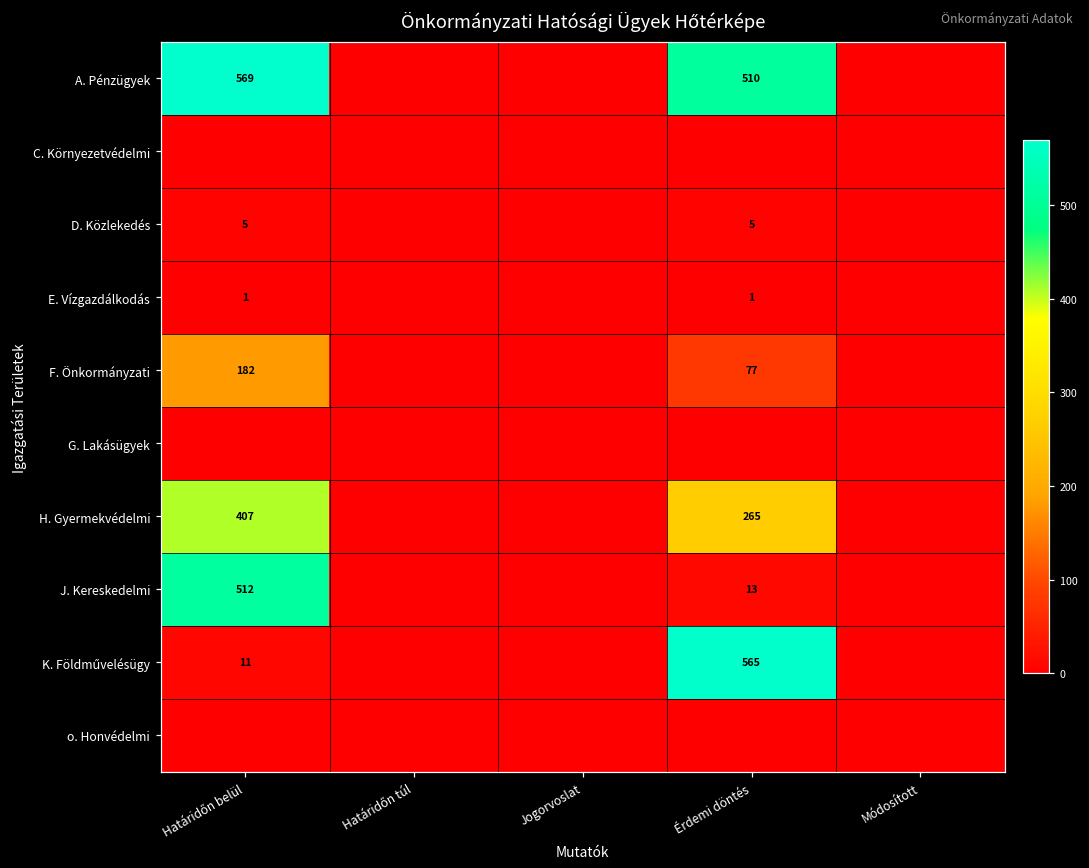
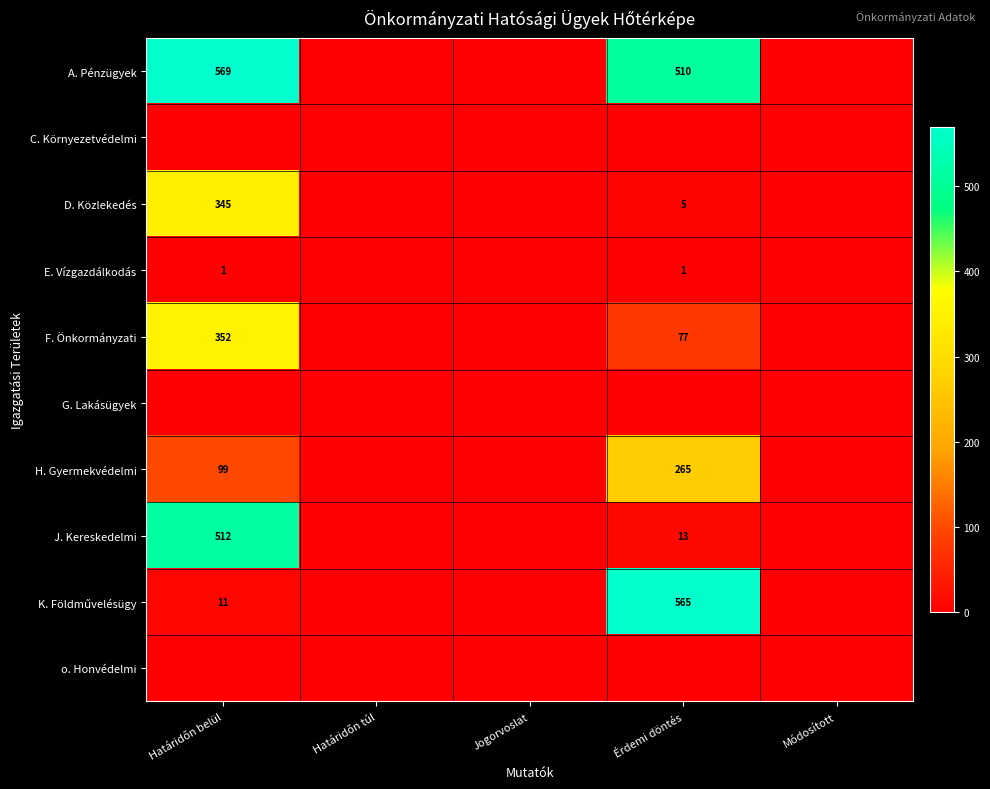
  {
    "A. Pénzügyek": {
      "Határidőn belül": 569,
      "Érdemi döntés": 510
    },
    "D. Közlekedés": {
-     "Határidőn belül": 5,
+     "Határidőn belül": 345,
      "Érdemi döntés": 5
    },
    "E. Vízgazdálkodás": {
      "Határidőn belül": 1,
      "Érdemi döntés": 1
    },
    "F. Önkormányzati": {
-     "Határidőn belül": 182,
+     "Határidőn belül": 352,
      "Érdemi döntés": 77
    },
    "H. Gyermekvédelmi": {
-     "Határidőn belül": 407,
+     "Határidőn belül": 99,
      "Érdemi döntés": 265
    },
    "J. Kereskedelmi": {
      "Határidőn belül": 512,
      "Érdemi döntés": 13
    },
    "K. Földművelésügy": {
      "Határidőn belül": 11,
      "Érdemi döntés": 565
    }
  }
